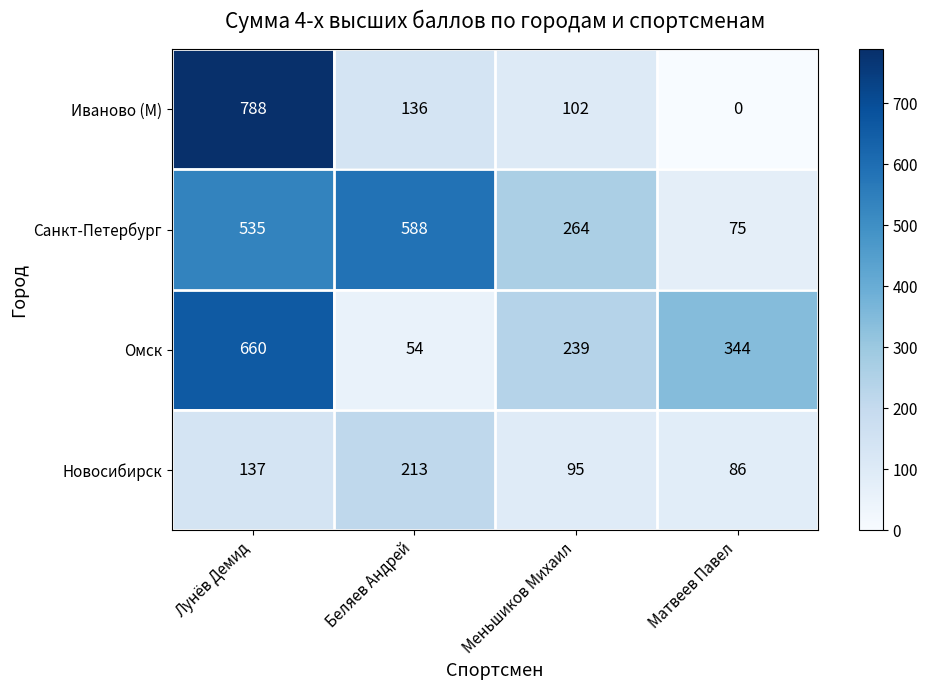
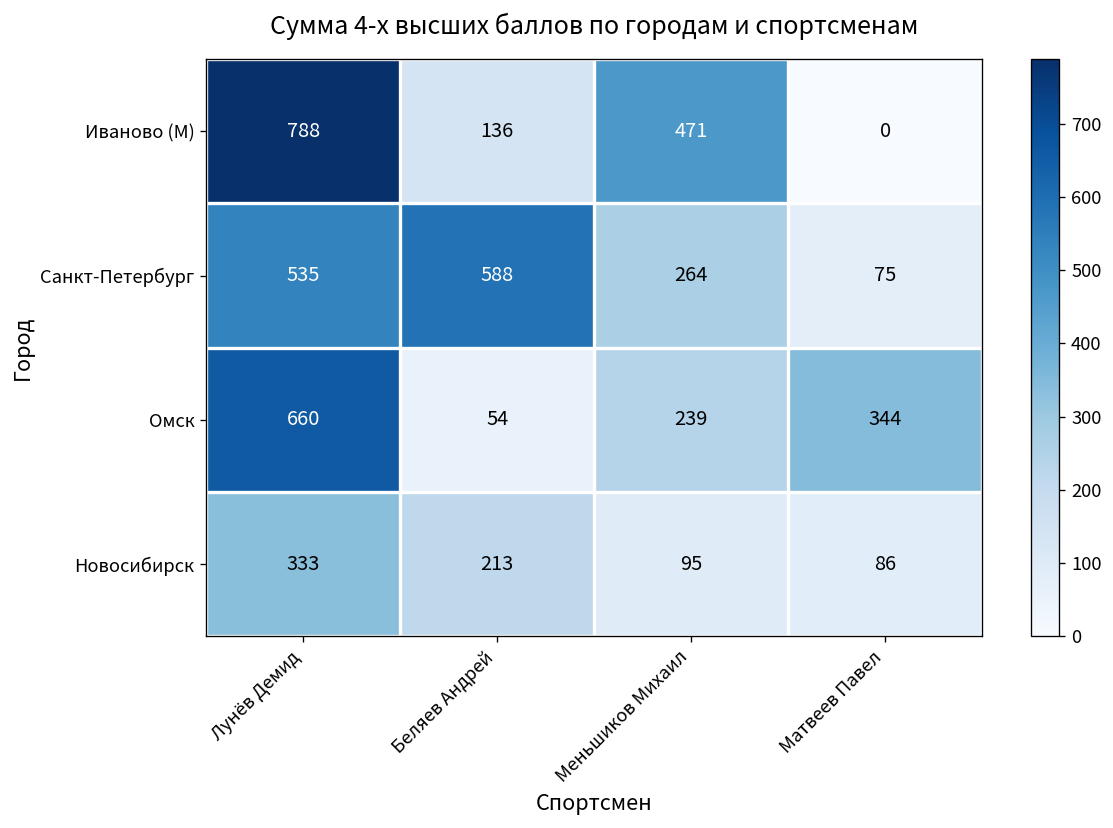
  {
    "Иваново (М)": {
      "Лунёв Демид": 788,
      "Беляев Андрей": 136,
-     "Меньшиков Михаил": 102,
+     "Меньшиков Михаил": 471,
      "Матвеев Павел": 0
    },
    "Санкт-Петербург": {
      "Лунёв Демид": 535,
      "Беляев Андрей": 588,
      "Меньшиков Михаил": 264,
      "Матвеев Павел": 75
    },
    "Омск": {
      "Лунёв Демид": 660,
      "Беляев Андрей": 54,
      "Меньшиков Михаил": 239,
      "Матвеев Павел": 344
    },
    "Новосибирск": {
-     "Лунёв Демид": 137,
+     "Лунёв Демид": 333,
      "Беляев Андрей": 213,
      "Меньшиков Михаил": 95,
      "Матвеев Павел": 86
    }
  }
